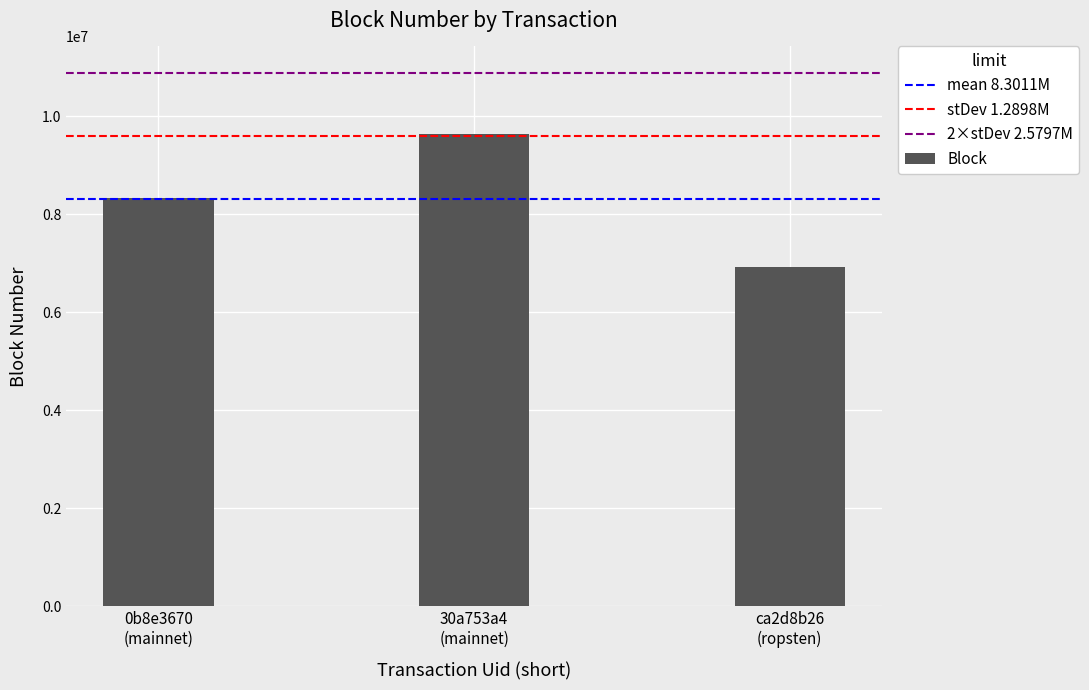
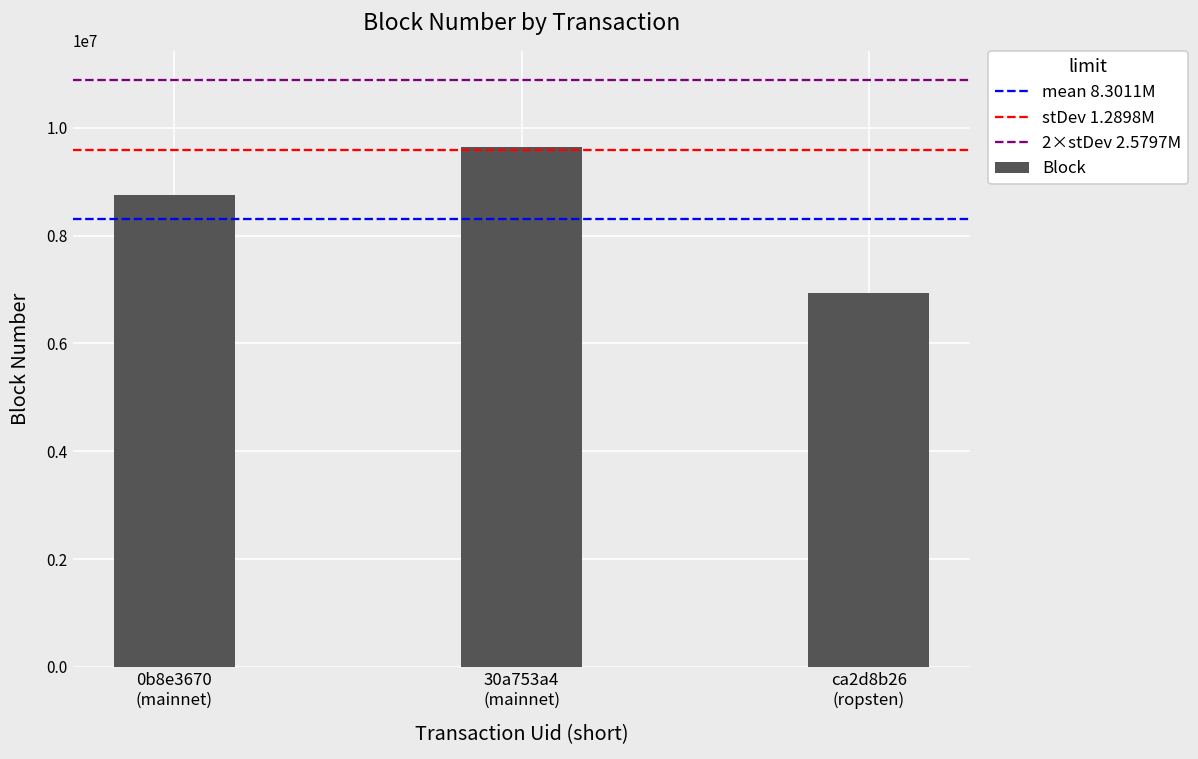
  {
-   "0b8e3670 (mainnet)": 8300000,
+   "0b8e3670 (mainnet)": 8700000,
    "30a753a4 (mainnet)": 9600000,
    "ca2d8b26 (ropsten)": 6900000
  }
